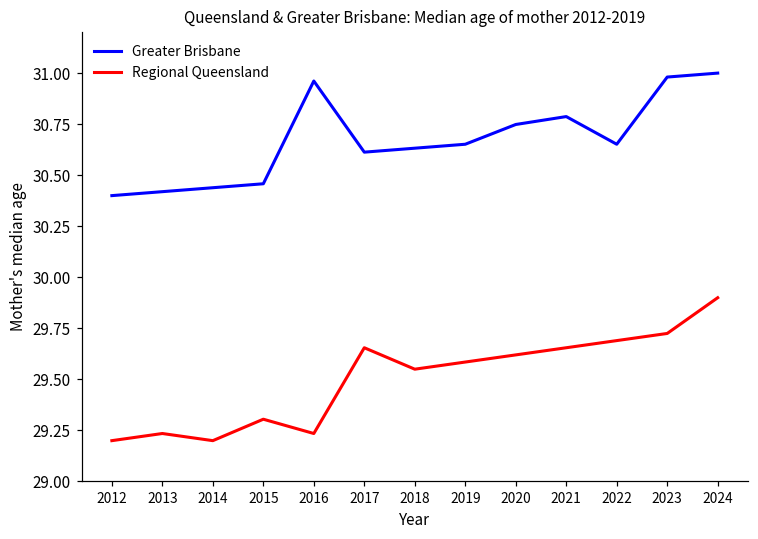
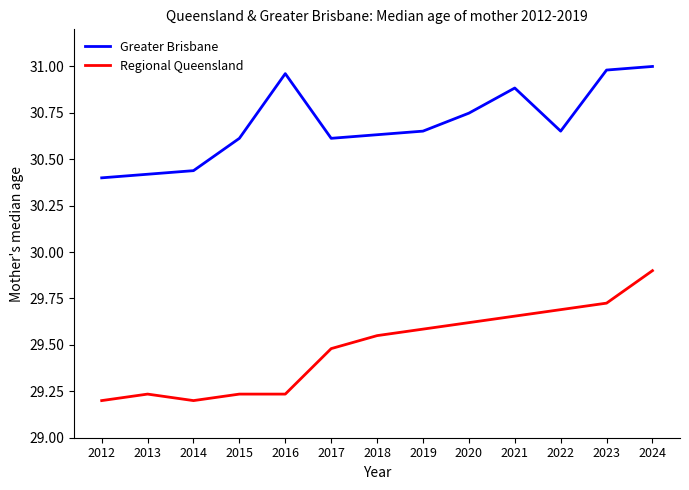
  {
    "Greater Brisbane": {
      "2012": 30.40,
      "2013": 30.42,
      "2014": 30.44,
-     "2015": 30.46,
+     "2015": 30.61,
      "2016": 30.96,
      "2017": 30.61,
      "2018": 30.63,
      "2019": 30.65,
      "2020": 30.75,
-     "2021": 30.79,
+     "2021": 30.88,
      "2022": 30.65,
      "2023": 30.98,
      "2024": 31.00
    },
    "Regional Queensland": {
      "2012": 29.20,
      "2013": 29.24,
      "2014": 29.20,
-     "2015": 29.31,
+     "2015": 29.24,
      "2016": 29.24,
-     "2017": 29.65,
+     "2017": 29.48,
      "2018": 29.55,
      "2019": 29.58,
      "2020": 29.62,
      "2021": 29.65,
      "2022": 29.69,
      "2023": 29.72,
      "2024": 29.90
    }
  }
